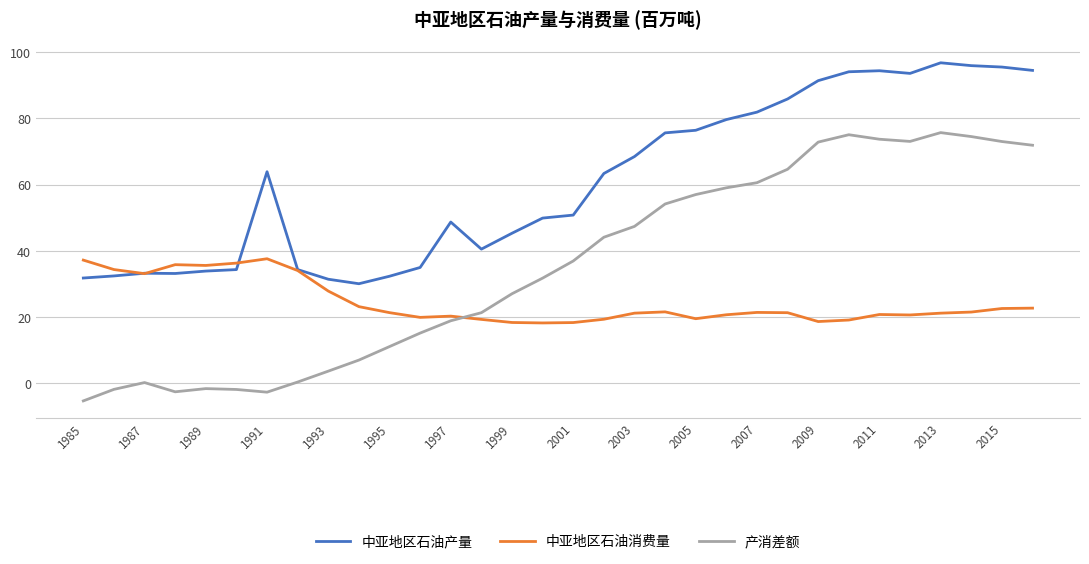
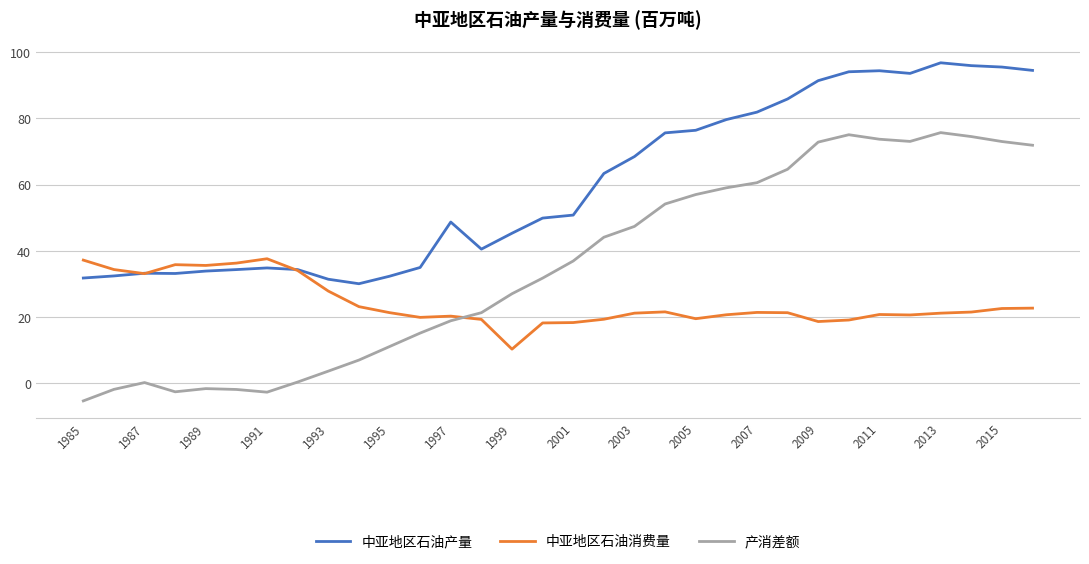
  {
    "中亚地区石油产量": {
      "1985": 32,
      "1989": 34,
-     "1991": 64,
+     "1991": 35,
      "1993": 31,
      "1995": 32,
      "1997": 49,
      "1999": 45,
      "2001": 51,
      "2003": 68,
      "2005": 76,
      "2007": 82,
      "2009": 91,
      "2011": 94,
      "2013": 97,
      "2015": 96
    },
    "中亚地区石油消费量": {
      "1985": 37,
      "1989": 36,
      "1991": 38,
      "1993": 28,
      "1995": 21,
      "1997": 20,
-     "1999": 18,
+     "1999": 10,
      "2001": 18,
      "2003": 21,
      "2005": 19,
      "2007": 21,
      "2009": 19,
      "2011": 21,
      "2013": 21,
      "2015": 23
    },
    "产消差额": {
      "1985": -5,
      "1987": 0,
      "1989": -2,
      "1991": -3,
      "1993": 4,
      "1995": 11,
      "1997": 19,
      "1999": 27,
      "2001": 37,
      "2003": 47,
      "2005": 57,
      "2007": 61,
      "2009": 73,
      "2011": 74,
      "2013": 76,
      "2015": 73
    }
  }
